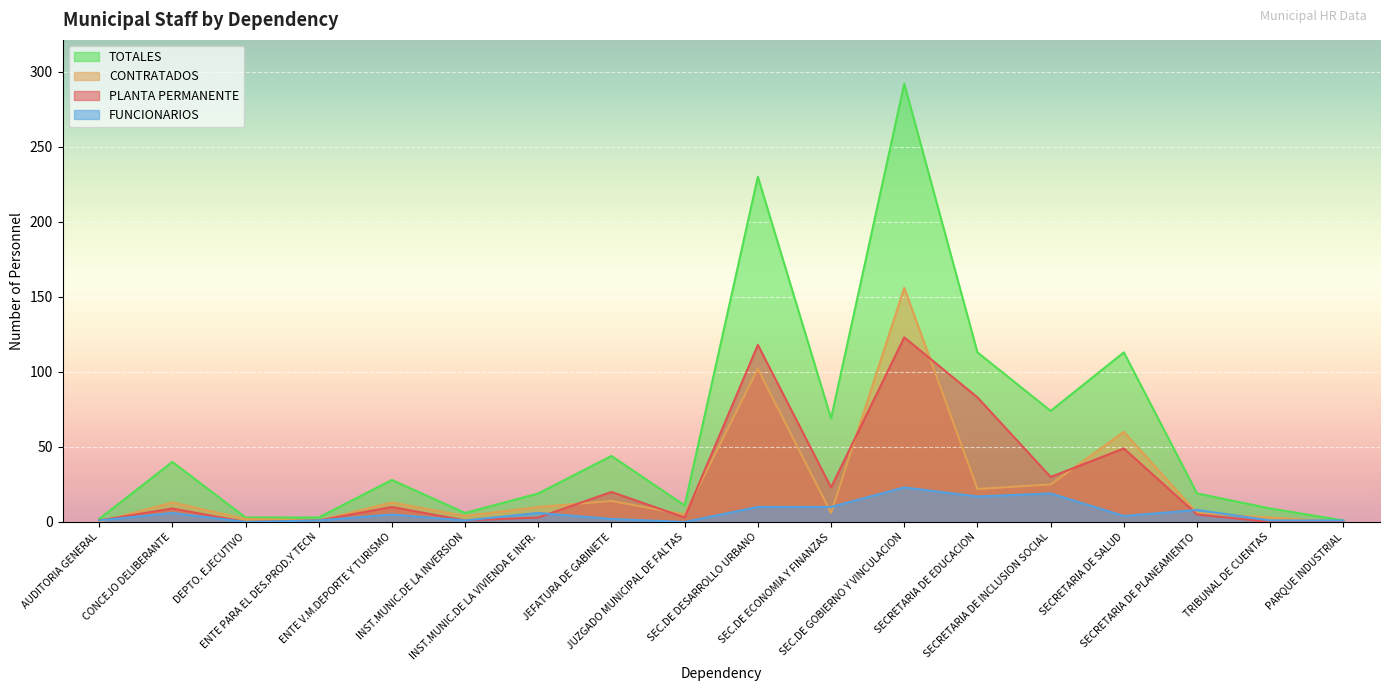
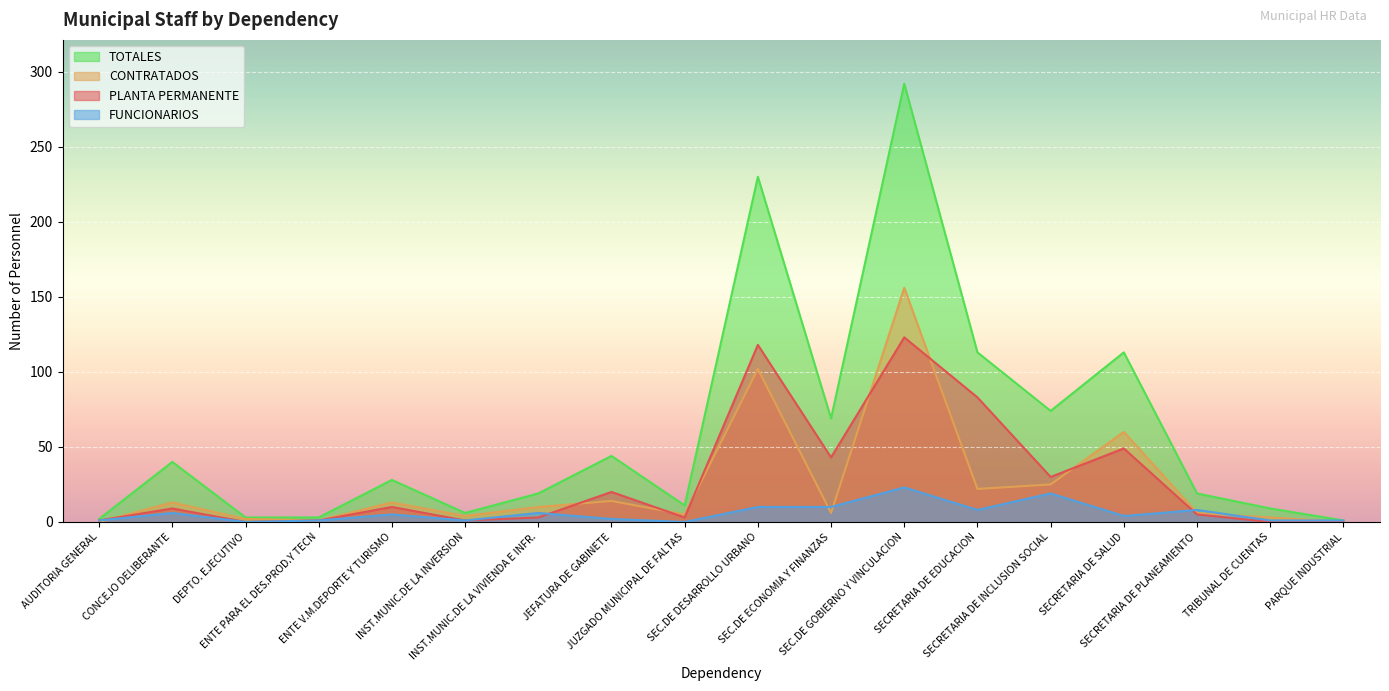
  {
    "TOTALES": {
      "CONCEJO DELIBERANTE": 40,
      "ENTE PARA EL DES.PROD.Y TECN": 3,
      "ENTE V.M.DEPORTE Y TURISMO": 28,
      "INST.MUNIC.DE LA INVERSION": 6,
      "INST.MUNIC.DE LA VIVIENDA E INFR.": 19,
      "JEFATURA DE GABINETE": 44,
      "JUZGADO MUNICIPAL DE FALTAS": 11,
      "SEC.DE DESARROLLO URBANO": 230,
      "SEC.DE ECONOMIA Y FINANZAS": 69,
      "SEC.DE GOBIERNO Y VINCULACION": 292,
      "SECRETARIA DE EDUCACION": 113,
      "SECRETARIA DE INCLUSION SOCIAL": 74,
      "SECRETARIA DE SALUD": 113,
      "SECRETARIA DE PLANEAMIENTO": 19,
      "TRIBUNAL DE CUENTAS": 9
    },
    "CONTRATADOS": {
      "CONCEJO DELIBERANTE": 13,
      "ENTE V.M.DEPORTE Y TURISMO": 13,
      "INST.MUNIC.DE LA INVERSION": 4,
      "INST.MUNIC.DE LA VIVIENDA E INFR.": 10,
      "JEFATURA DE GABINETE": 14,
      "JUZGADO MUNICIPAL DE FALTAS": 5,
      "SEC.DE DESARROLLO URBANO": 102,
      "SEC.DE ECONOMIA Y FINANZAS": 6,
      "SEC.DE GOBIERNO Y VINCULACION": 156,
      "SECRETARIA DE EDUCACION": 22,
      "SECRETARIA DE INCLUSION SOCIAL": 25,
      "SECRETARIA DE SALUD": 60,
      "TRIBUNAL DE CUENTAS": 3
    },
    "PLANTA PERMANENTE": {
      "CONCEJO DELIBERANTE": 9,
      "ENTE V.M.DEPORTE Y TURISMO": 10,
      "INST.MUNIC.DE LA VIVIENDA E INFR.": 3,
      "JEFATURA DE GABINETE": 20,
      "JUZGADO MUNICIPAL DE FALTAS": 3,
      "SEC.DE DESARROLLO URBANO": 118,
-     "SEC.DE ECONOMIA Y FINANZAS": 23,
+     "SEC.DE ECONOMIA Y FINANZAS": 43,
      "SEC.DE GOBIERNO Y VINCULACION": 123,
      "SECRETARIA DE EDUCACION": 83,
      "SECRETARIA DE INCLUSION SOCIAL": 30,
      "SECRETARIA DE SALUD": 49
    },
    "FUNCIONARIOS": {
      "CONCEJO DELIBERANTE": 6,
      "ENTE V.M.DEPORTE Y TURISMO": 5,
      "INST.MUNIC.DE LA VIVIENDA E INFR.": 6,
      "JEFATURA DE GABINETE": 2,
      "JUZGADO MUNICIPAL DE FALTAS": 0,
      "SEC.DE DESARROLLO URBANO": 10,
      "SEC.DE ECONOMIA Y FINANZAS": 10,
      "SEC.DE GOBIERNO Y VINCULACION": 23,
-     "SECRETARIA DE EDUCACION": 17,
+     "SECRETARIA DE EDUCACION": 8,
      "SECRETARIA DE INCLUSION SOCIAL": 19,
      "SECRETARIA DE SALUD": 4,
      "SECRETARIA DE PLANEAMIENTO": 8
    }
  }
